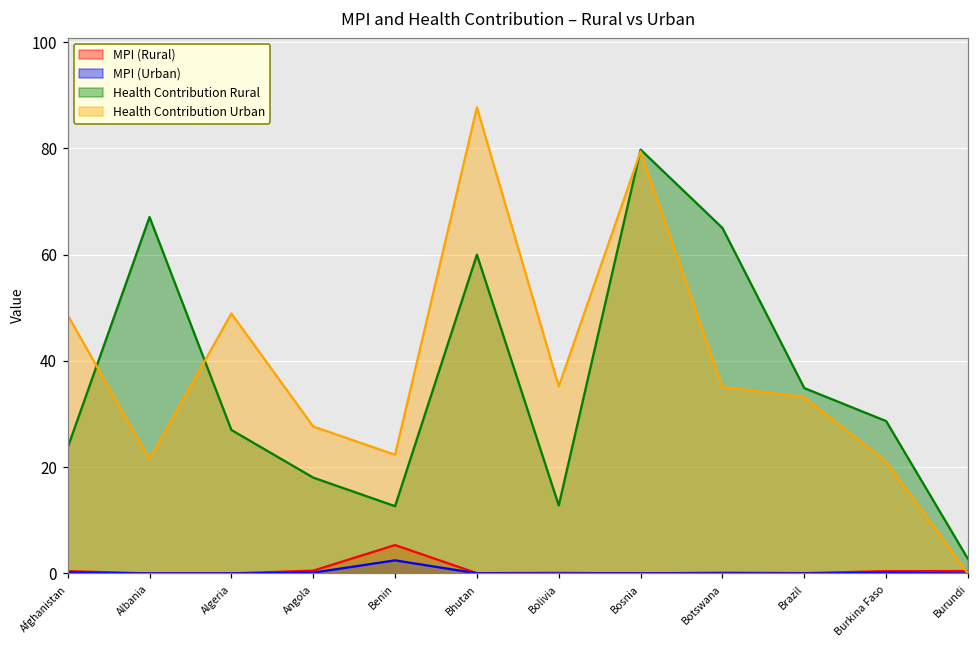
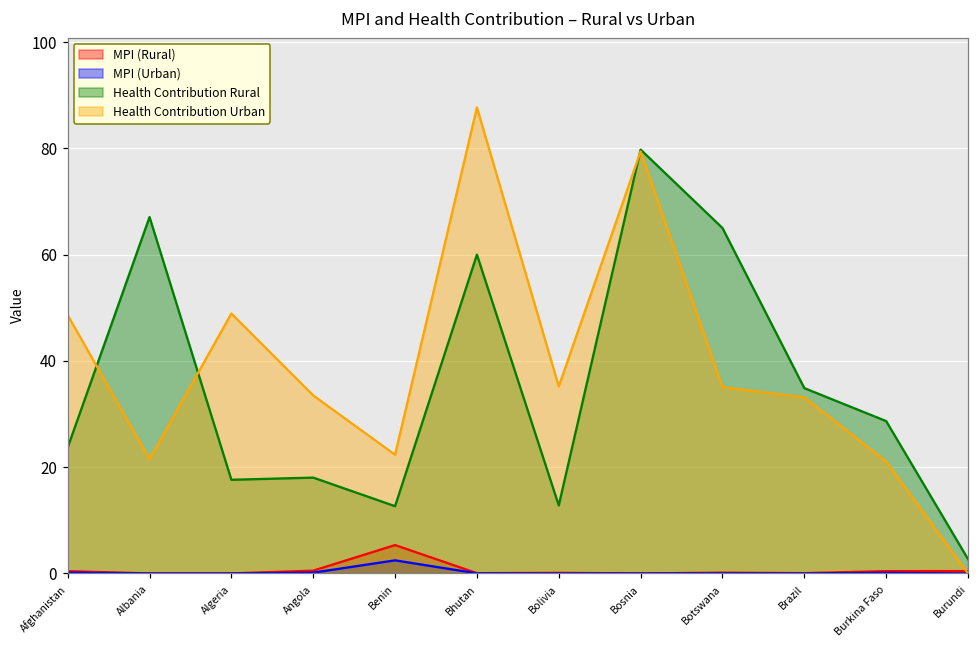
  {
    "MPI (Rural)": {
      "Benin": 5
    },
    "MPI (Urban)": {
      "Benin": 2
    },
    "Health Contribution Rural": {
      "Afghanistan": 24,
      "Albania": 67,
-     "Algeria": 27,
+     "Algeria": 18,
      "Angola": 18,
      "Benin": 13,
      "Bhutan": 60,
      "Bolivia": 13,
      "Botswana": 65,
      "Brazil": 35,
      "Burkina Faso": 29,
      "Burundi": 3
    },
    "Health Contribution Urban": {
      "Afghanistan": 49,
      "Albania": 22,
      "Algeria": 49,
-     "Angola": 28,
+     "Angola": 34,
      "Benin": 22,
      "Bhutan": 88,
      "Bolivia": 35,
      "Botswana": 35,
      "Brazil": 33,
      "Burkina Faso": 21
    }
  }
